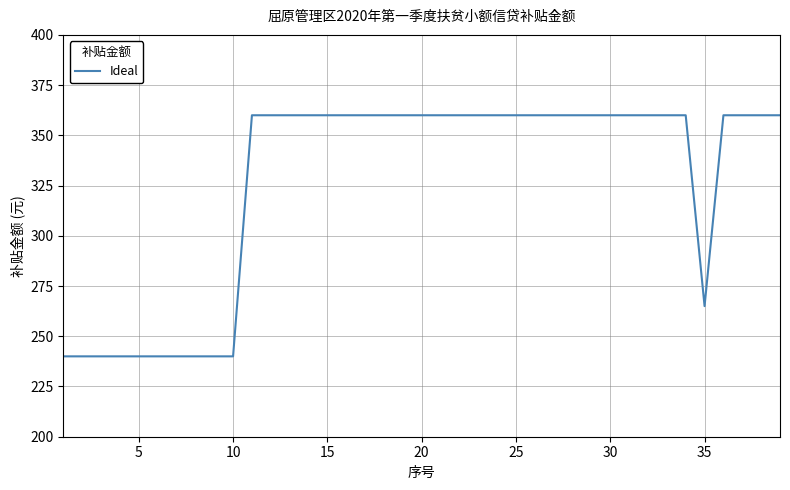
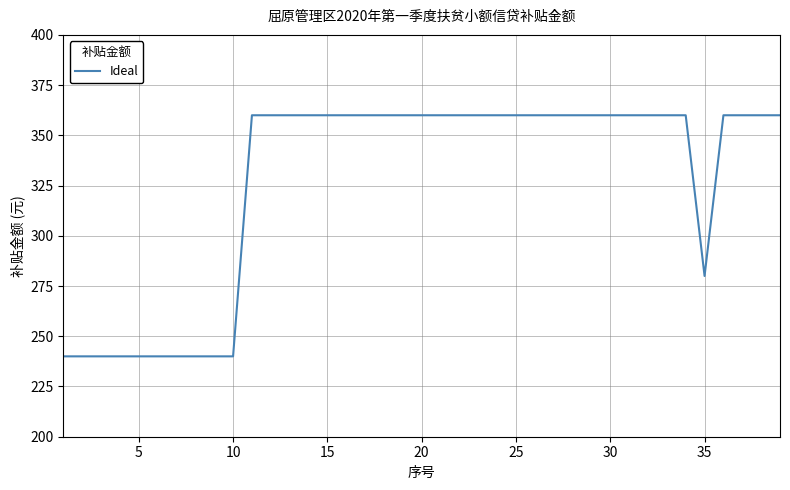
  {
    "5": 240,
    "10": 240,
    "15": 360,
    "20": 360,
    "25": 360,
    "30": 360,
-   "35": 265
+   "35": 280
  }
